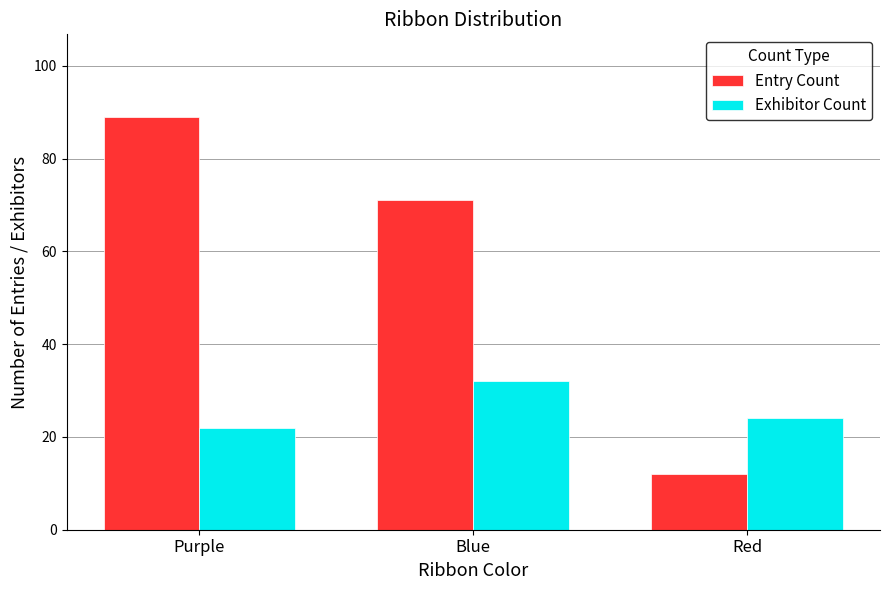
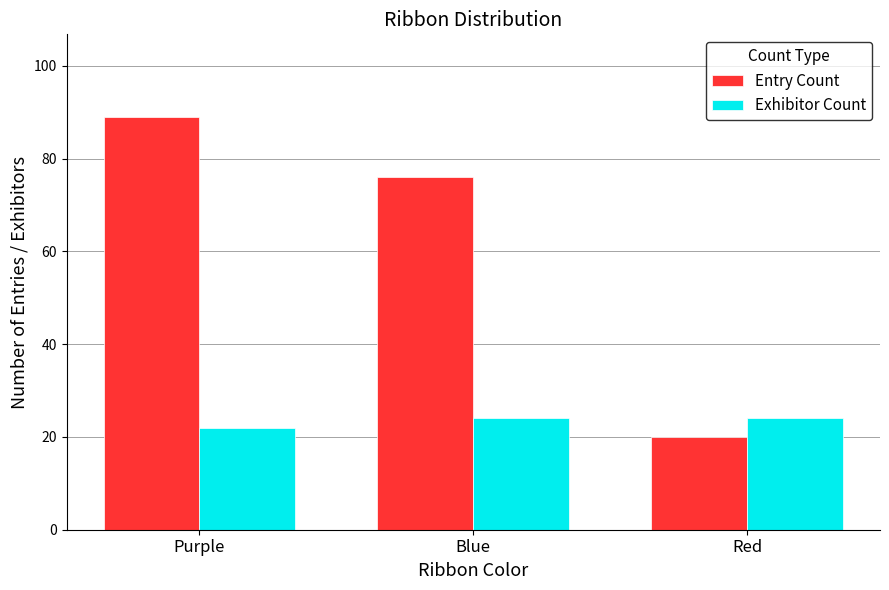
  {
    "Entry Count": {
      "Purple": 89,
-     "Blue": 71,
-     "Red": 12
+     "Blue": 76,
+     "Red": 20
    },
    "Exhibitor Count": {
      "Purple": 22,
-     "Blue": 32,
+     "Blue": 24,
      "Red": 24
    }
  }
